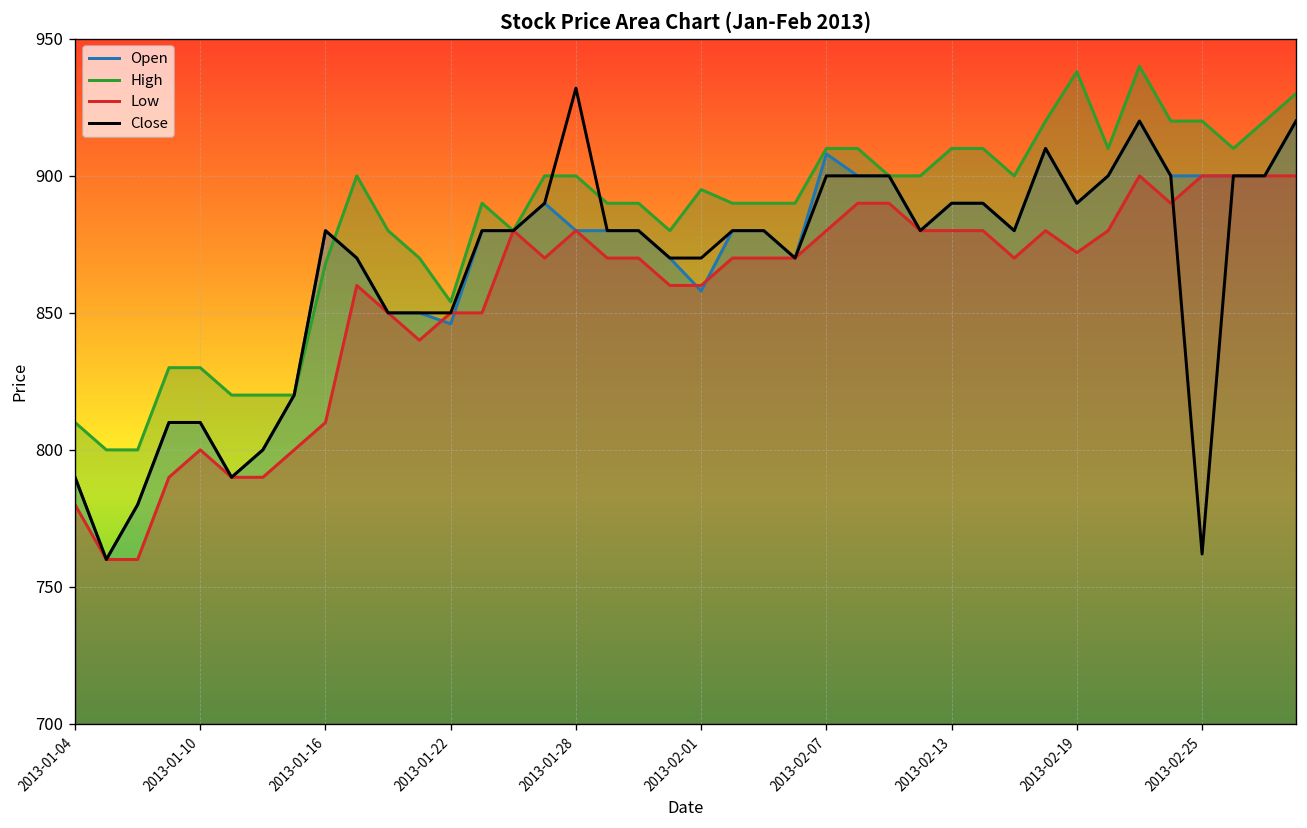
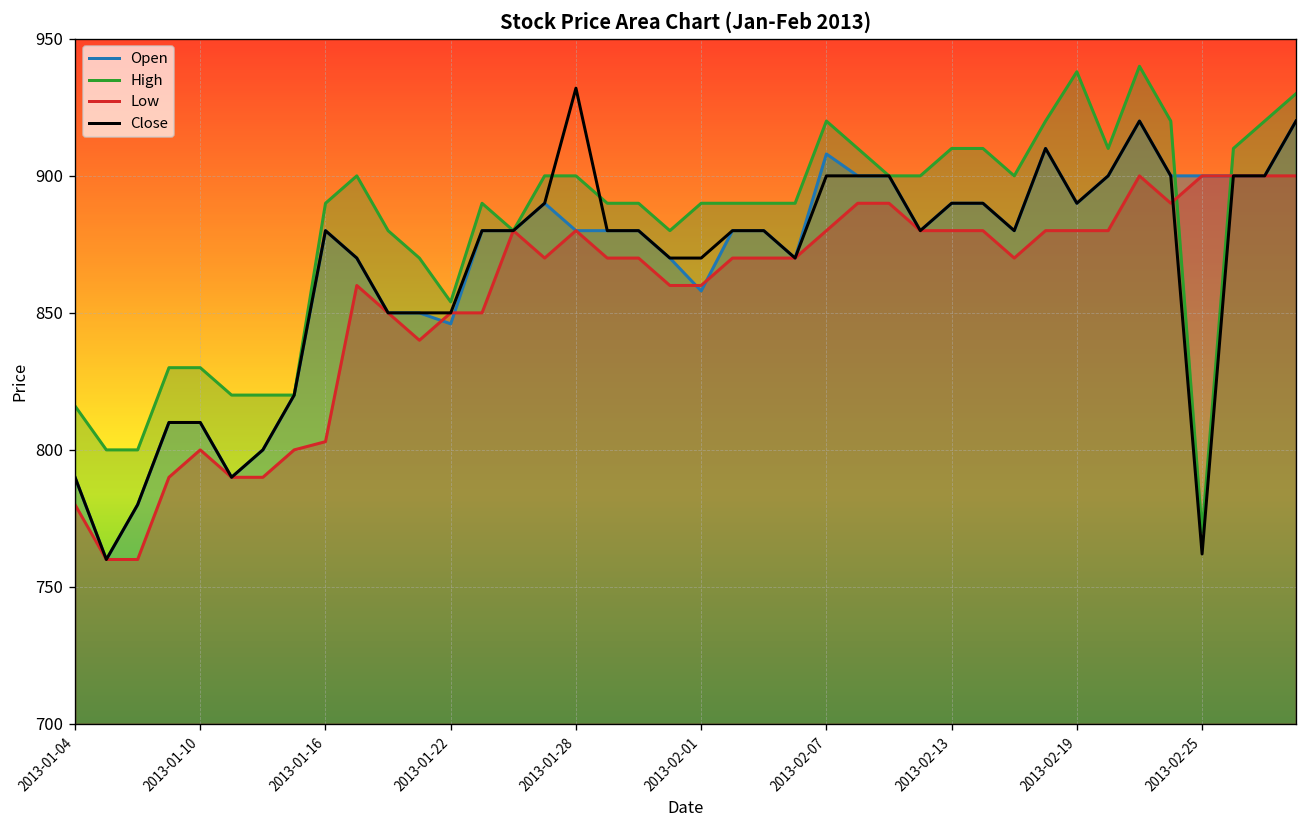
  {
    "Open": {
      "2013-01-22": 846,
      "2013-02-01": 858,
      "2013-02-07": 908
    },
    "High": {
-     "2013-01-04": 810,
+     "2013-01-04": 816,
      "2013-01-10": 830,
-     "2013-01-16": 868,
+     "2013-01-16": 890,
      "2013-01-22": 854,
      "2013-01-28": 900,
-     "2013-02-01": 895,
-     "2013-02-07": 910,
+     "2013-02-01": 890,
+     "2013-02-07": 920,
      "2013-02-13": 910,
      "2013-02-19": 938,
-     "2013-02-25": 920
+     "2013-02-25": 770
    },
    "Low": {
      "2013-01-04": 780,
      "2013-01-10": 800,
-     "2013-01-16": 810,
+     "2013-01-16": 803,
      "2013-02-01": 860,
      "2013-02-07": 880,
      "2013-02-13": 880,
-     "2013-02-19": 872
+     "2013-02-19": 880
    },
    "Close": {
      "2013-01-28": 932,
      "2013-02-01": 870,
      "2013-02-07": 900,
      "2013-02-25": 762
    }
  }
